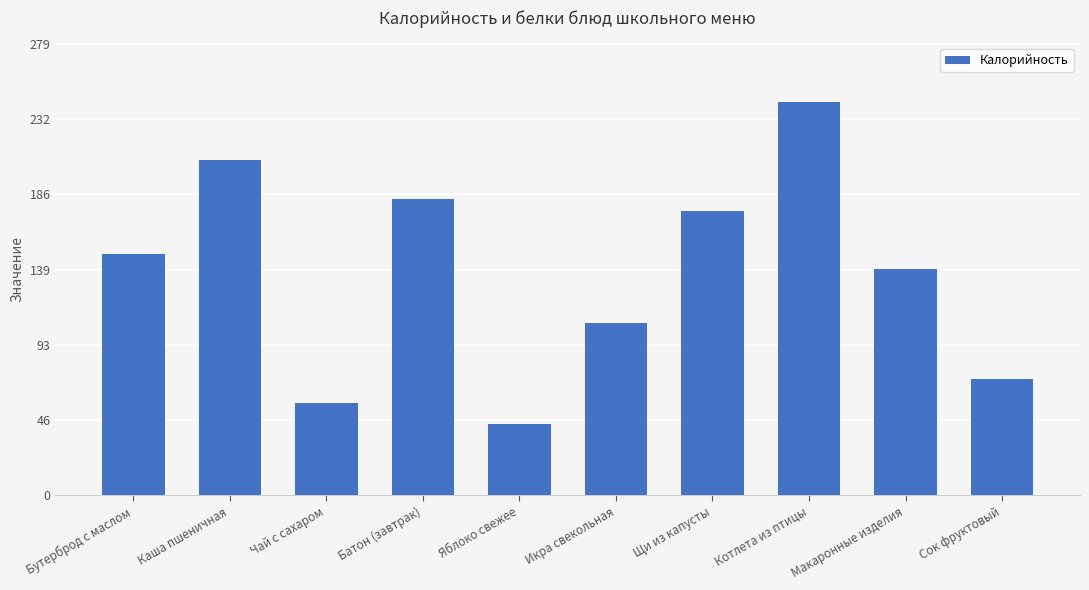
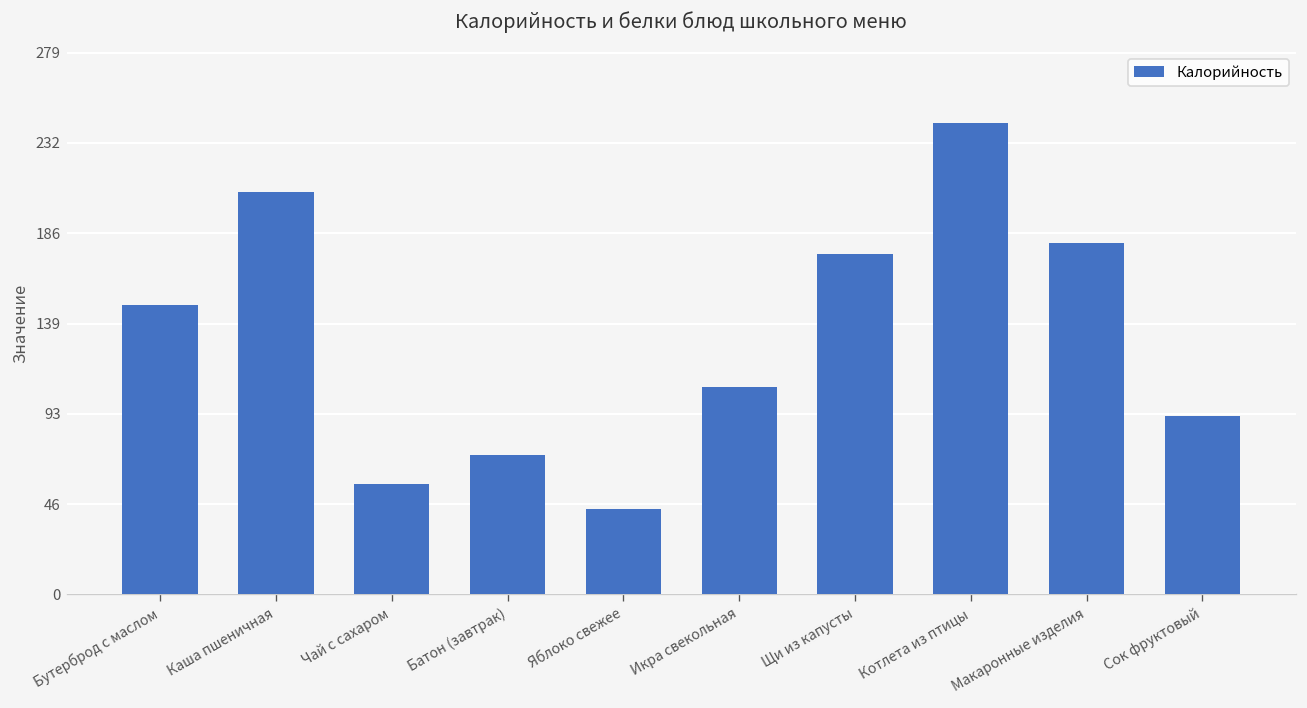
  {
    "Бутерброд с маслом": 149,
    "Каша пшеничная": 207,
    "Чай с сахаром": 57,
-   "Батон (завтрак)": 183,
+   "Батон (завтрак)": 72,
    "Яблоко свежее": 44,
    "Икра свекольная": 107,
    "Щи из капусты": 175,
    "Котлета из птицы": 243,
-   "Макаронные изделия": 140,
-   "Сок фруктовый": 72
+   "Макаронные изделия": 181,
+   "Сок фруктовый": 92
  }
